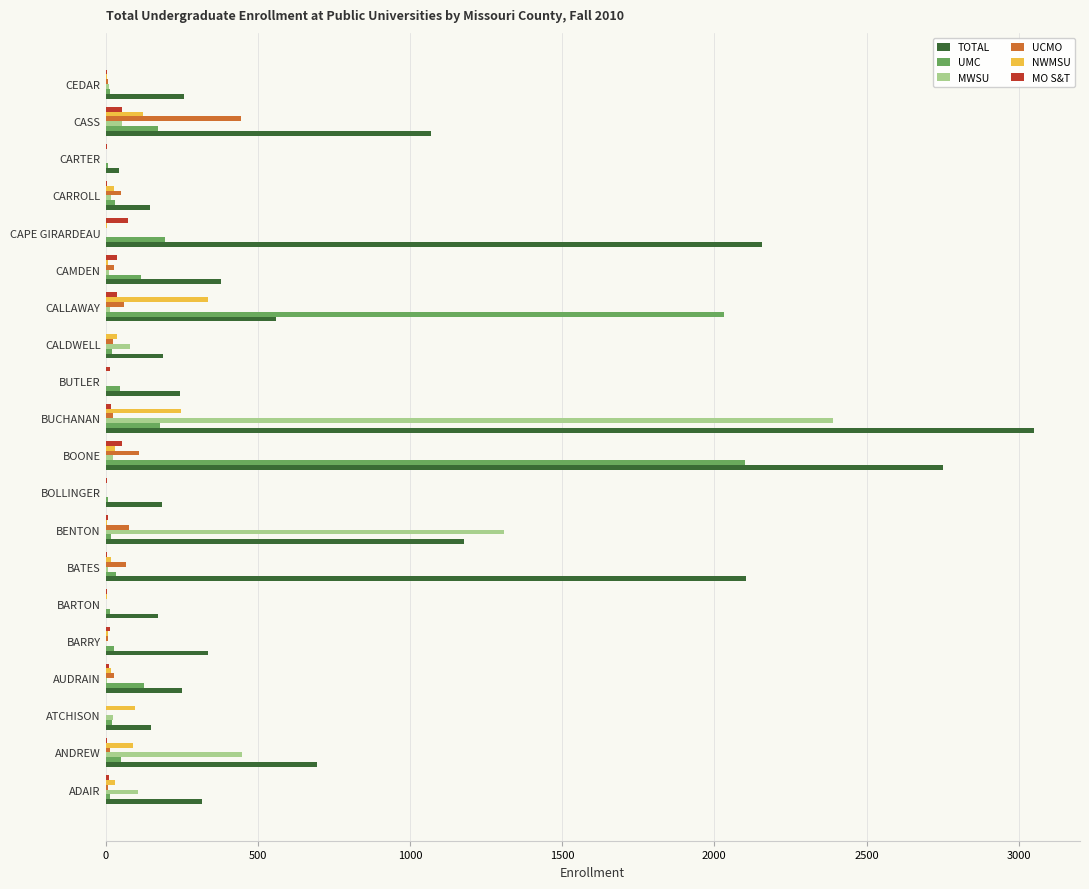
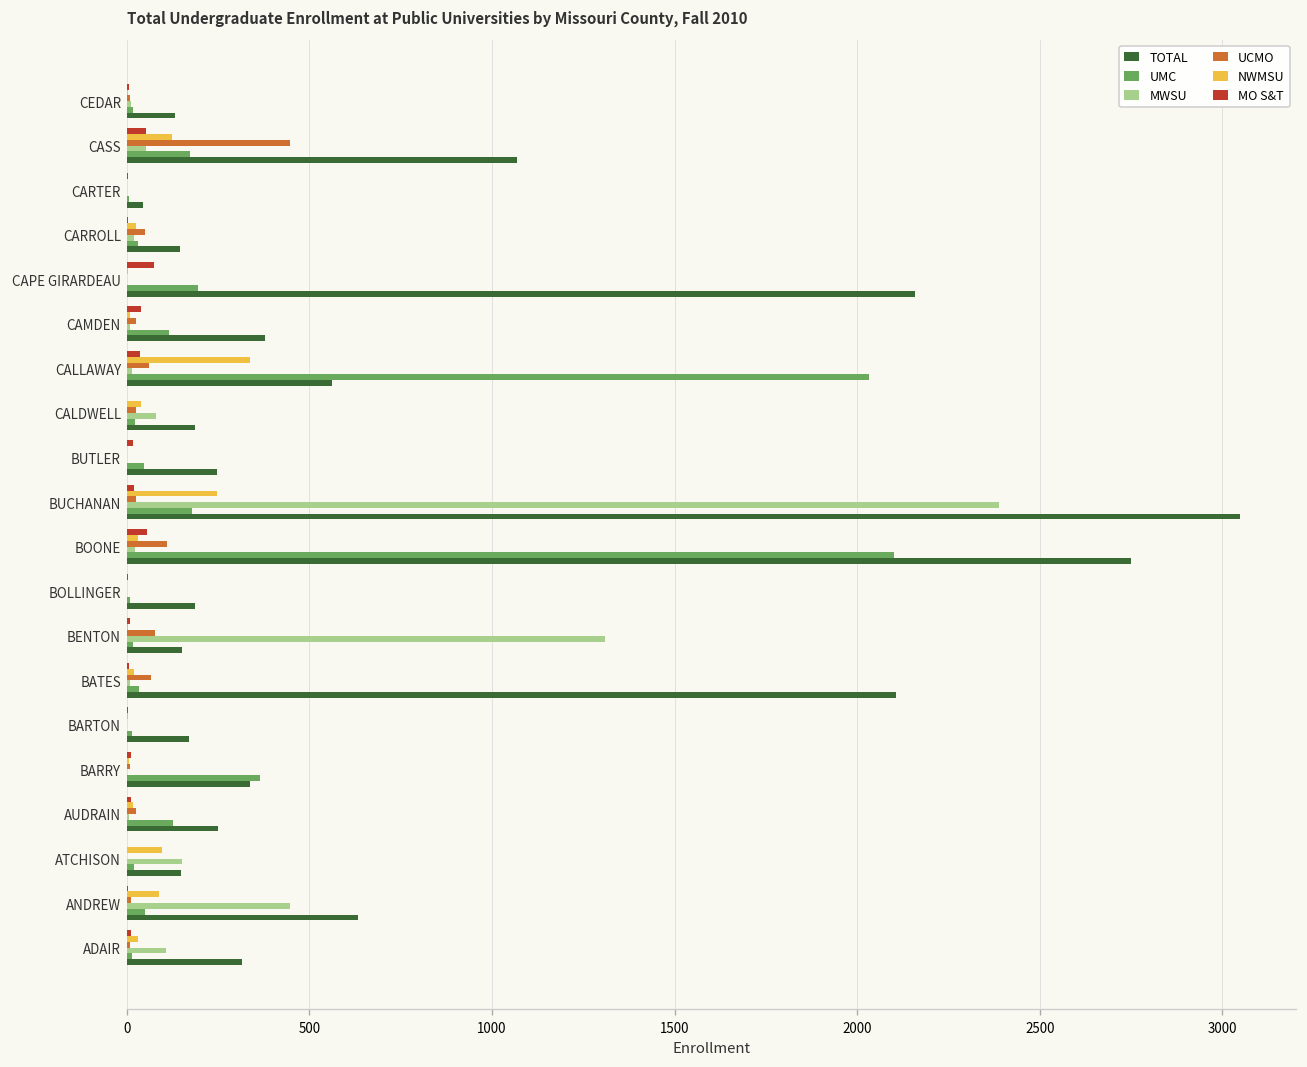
  {
    "TOTAL": {
-     "CEDAR": 260,
+     "CEDAR": 130,
      "CASS": 1070,
      "CARTER": 40,
      "CARROLL": 150,
      "CAPE GIRARDEAU": 2160,
      "CAMDEN": 380,
      "CALLAWAY": 560,
      "CALDWELL": 190,
      "BUTLER": 250,
      "BUCHANAN": 3050,
      "BOONE": 2750,
      "BOLLINGER": 190,
-     "BENTON": 1180,
+     "BENTON": 150,
      "BATES": 2110,
      "BARTON": 170,
      "BARRY": 340,
      "AUDRAIN": 250,
      "ATCHISON": 150,
-     "ANDREW": 690,
+     "ANDREW": 630,
      "ADAIR": 320
    },
    "UMC": {
      "CEDAR": 20,
      "CASS": 170,
      "CARROLL": 30,
      "CAPE GIRARDEAU": 200,
      "CAMDEN": 120,
      "CALLAWAY": 2030,
      "CALDWELL": 20,
      "BUTLER": 50,
      "BUCHANAN": 180,
      "BOONE": 2100,
      "BOLLINGER": 10,
      "BENTON": 20,
      "BATES": 30,
      "BARTON": 10,
-     "BARRY": 30,
+     "BARRY": 360,
      "AUDRAIN": 130,
      "ATCHISON": 20,
      "ANDREW": 50,
      "ADAIR": 20
    },
    "MWSU": {
      "CEDAR": 10,
      "CASS": 50,
      "CARTER": 0,
      "CARROLL": 20,
      "CAPE GIRARDEAU": 0,
      "CAMDEN": 10,
      "CALLAWAY": 20,
      "CALDWELL": 80,
      "BUTLER": 0,
      "BUCHANAN": 2390,
      "BOONE": 20,
      "BENTON": 1310,
-     "ATCHISON": 20,
+     "ATCHISON": 150,
      "ANDREW": 450,
      "ADAIR": 110
    },
    "NWMSU": {
      "CASS": 120,
      "CARTER": 0,
      "CARROLL": 30,
      "CALLAWAY": 340,
      "CALDWELL": 40,
      "BUCHANAN": 250,
      "BOONE": 30,
      "BATES": 20,
      "AUDRAIN": 20,
      "ATCHISON": 100,
      "ANDREW": 90,
      "ADAIR": 30
    }
  }
